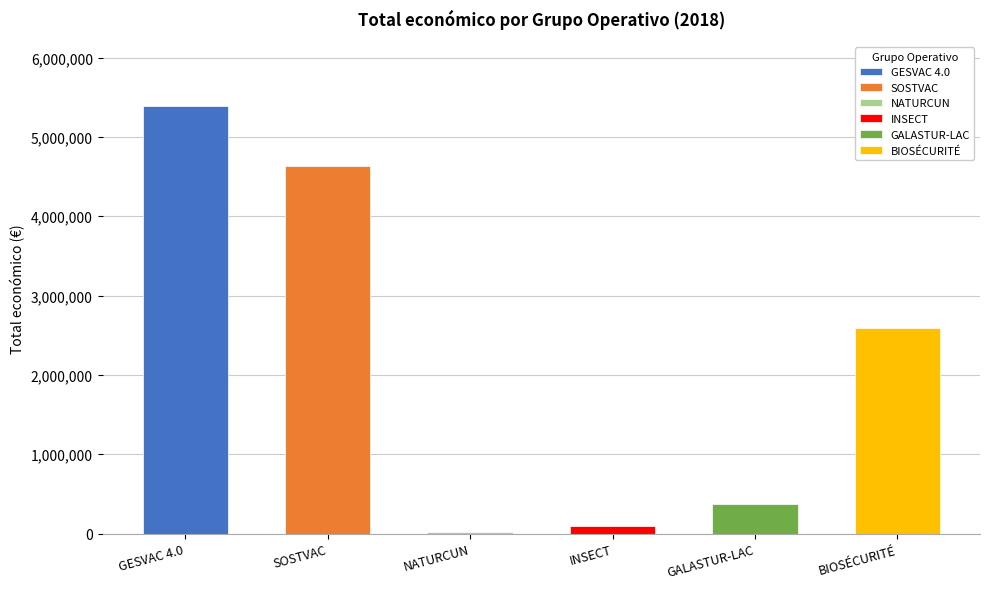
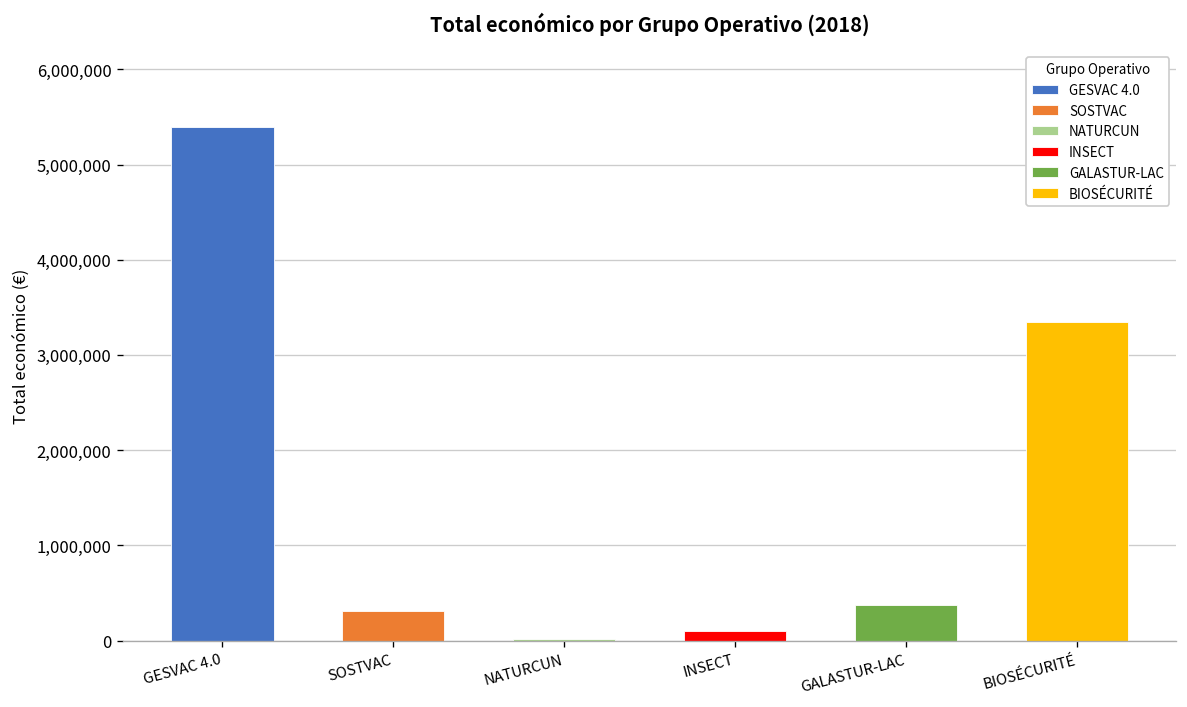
  {
    "GESVAC 4.0": "5,400,000",
-   "SOSTVAC": "4,600,000",
+   "SOSTVAC": "300,000",
    "INSECT": "100,000",
    "GALASTUR-LAC": "400,000",
-   "BIOSÉCURITÉ": "2,600,000"
+   "BIOSÉCURITÉ": "3,300,000"
  }
